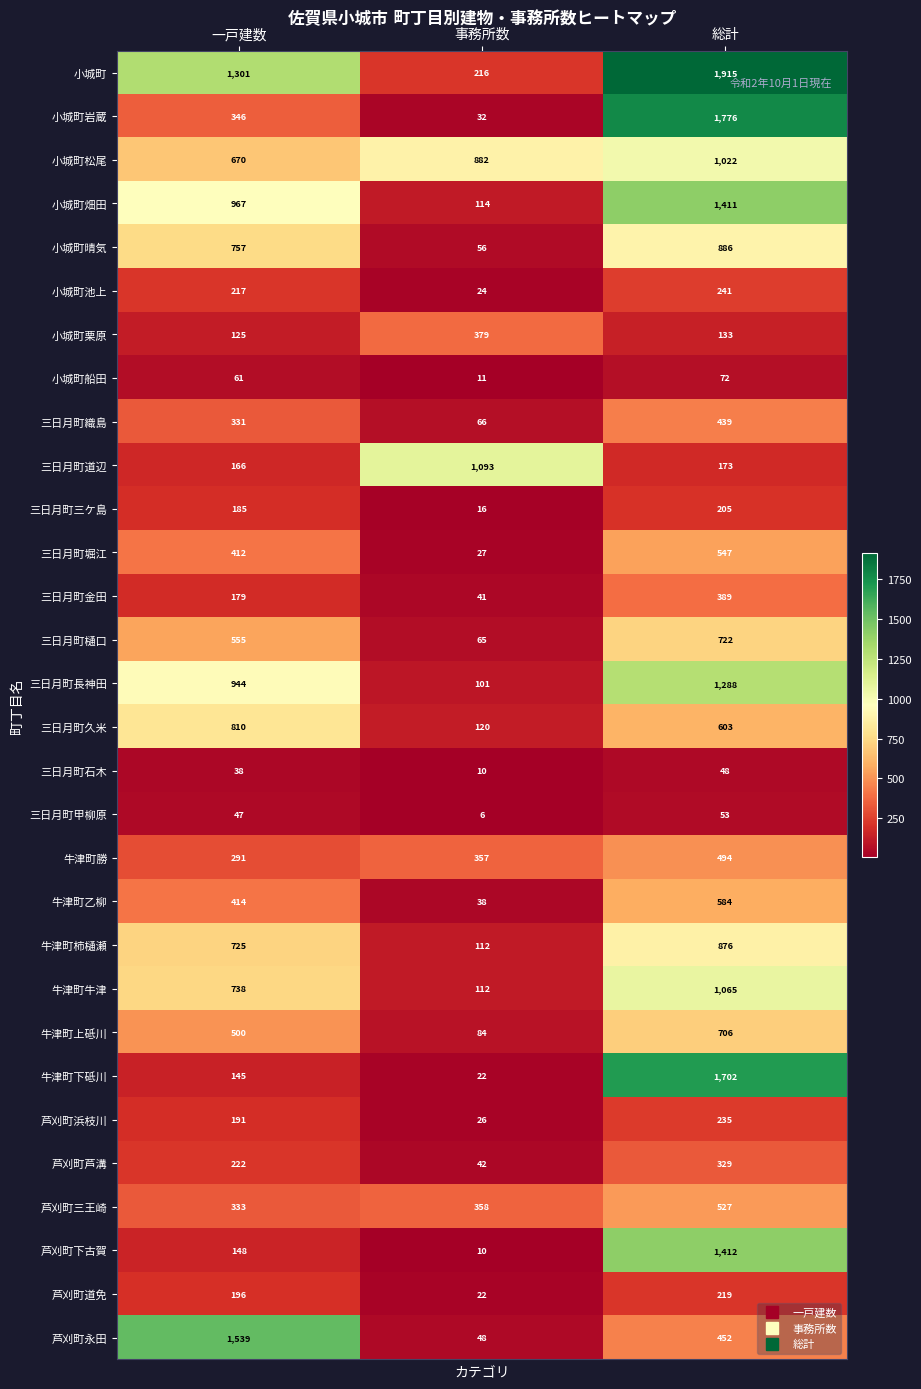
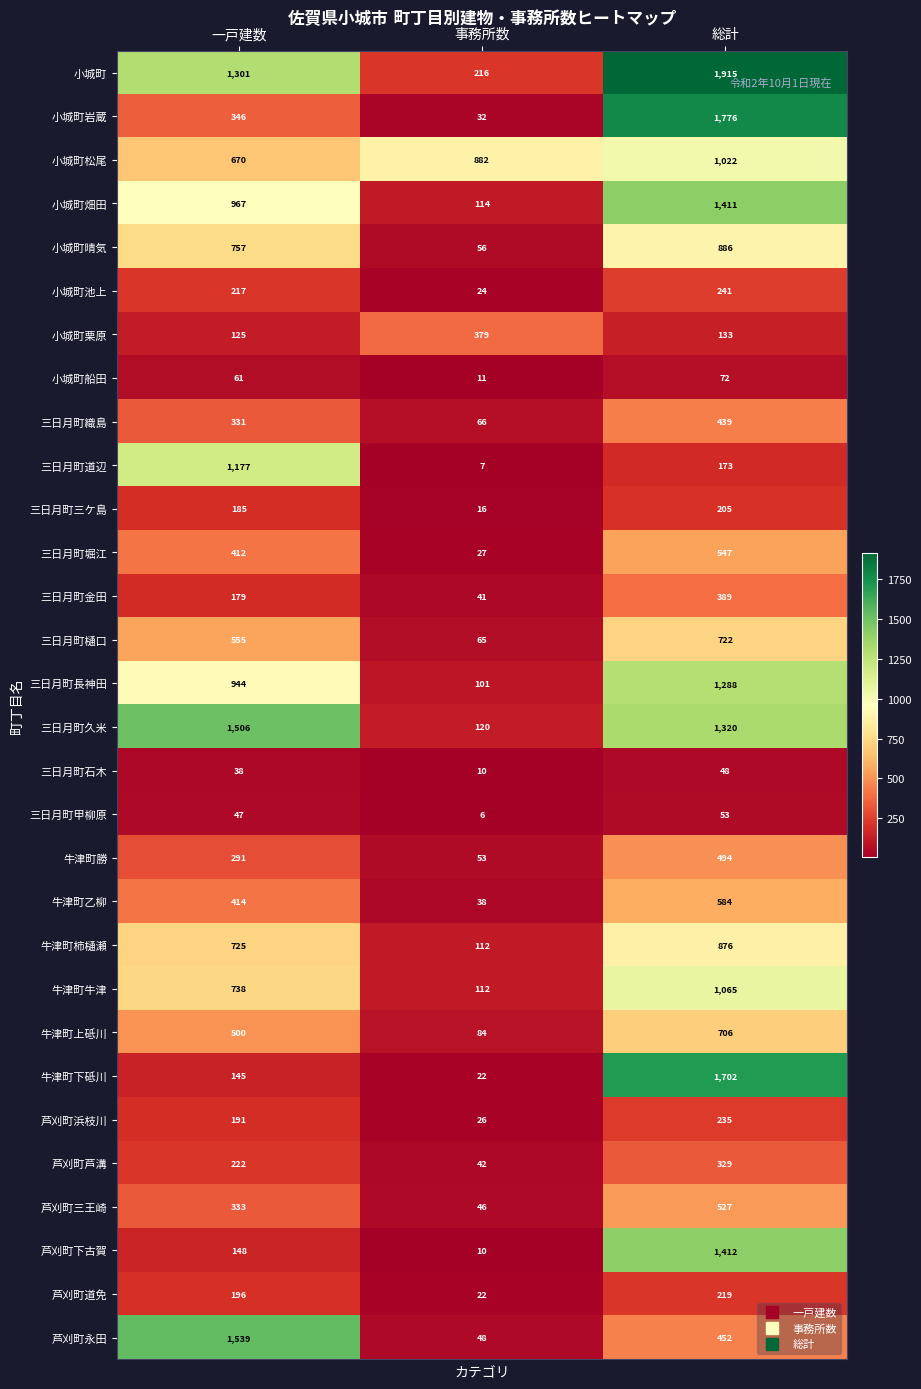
  {
    "小城町": {
      "一戸建数": "1,301",
      "事務所数": "216"
    },
    "小城町岩蔵": {
      "一戸建数": "346",
      "事務所数": "32",
      "総計": "1,776"
    },
    "小城町松尾": {
      "一戸建数": "670",
      "事務所数": "882",
      "総計": "1,022"
    },
    "小城町畑田": {
      "一戸建数": "967",
      "事務所数": "114",
      "総計": "1,411"
    },
    "小城町晴気": {
      "一戸建数": "757",
      "事務所数": "56",
      "総計": "886"
    },
    "小城町池上": {
      "一戸建数": "217",
      "事務所数": "24",
      "総計": "241"
    },
    "小城町栗原": {
      "一戸建数": "125",
      "事務所数": "379",
      "総計": "133"
    },
    "小城町船田": {
      "一戸建数": "61",
      "事務所数": "11",
      "総計": "72"
    },
    "三日月町織島": {
      "一戸建数": "331",
      "事務所数": "66",
      "総計": "439"
    },
    "三日月町道辺": {
-     "一戸建数": "166",
-     "事務所数": "1,093",
+     "一戸建数": "1,177",
+     "事務所数": "7",
      "総計": "173"
    },
    "三日月町三ケ島": {
      "一戸建数": "185",
      "事務所数": "16",
      "総計": "205"
    },
    "三日月町堀江": {
      "一戸建数": "412",
      "事務所数": "27",
      "総計": "547"
    },
    "三日月町金田": {
      "一戸建数": "179",
      "事務所数": "41",
      "総計": "389"
    },
    "三日月町樋口": {
      "一戸建数": "555",
      "事務所数": "65",
      "総計": "722"
    },
    "三日月町長神田": {
      "一戸建数": "944",
      "事務所数": "101",
      "総計": "1,288"
    },
    "三日月町久米": {
-     "一戸建数": "810",
+     "一戸建数": "1,506",
      "事務所数": "120",
-     "総計": "603"
+     "総計": "1,320"
    },
    "三日月町石木": {
      "一戸建数": "38",
      "事務所数": "10",
      "総計": "48"
    },
    "三日月町甲柳原": {
      "一戸建数": "47",
      "事務所数": "6",
      "総計": "53"
    },
    "牛津町勝": {
      "一戸建数": "291",
-     "事務所数": "357",
+     "事務所数": "53",
      "総計": "494"
    },
    "牛津町乙柳": {
      "一戸建数": "414",
      "事務所数": "38",
      "総計": "584"
    },
    "牛津町柿樋瀬": {
      "一戸建数": "725",
      "事務所数": "112",
      "総計": "876"
    },
    "牛津町牛津": {
      "一戸建数": "738",
      "事務所数": "112",
      "総計": "1,065"
    },
    "牛津町上砥川": {
      "一戸建数": "500",
      "事務所数": "84",
      "総計": "706"
    },
    "牛津町下砥川": {
      "一戸建数": "145",
      "事務所数": "22",
      "総計": "1,702"
    },
    "芦刈町浜枝川": {
      "一戸建数": "191",
      "事務所数": "26",
      "総計": "235"
    },
    "芦刈町芦溝": {
      "一戸建数": "222",
      "事務所数": "42",
      "総計": "329"
    },
    "芦刈町三王崎": {
      "一戸建数": "333",
-     "事務所数": "358",
+     "事務所数": "46",
      "総計": "527"
    },
    "芦刈町下古賀": {
      "一戸建数": "148",
      "事務所数": "10",
      "総計": "1,412"
    },
    "芦刈町道免": {
      "一戸建数": "196",
      "事務所数": "22",
      "総計": "219"
    },
    "芦刈町永田": {
      "一戸建数": "1,539",
      "事務所数": "48",
      "総計": "452"
    }
  }
